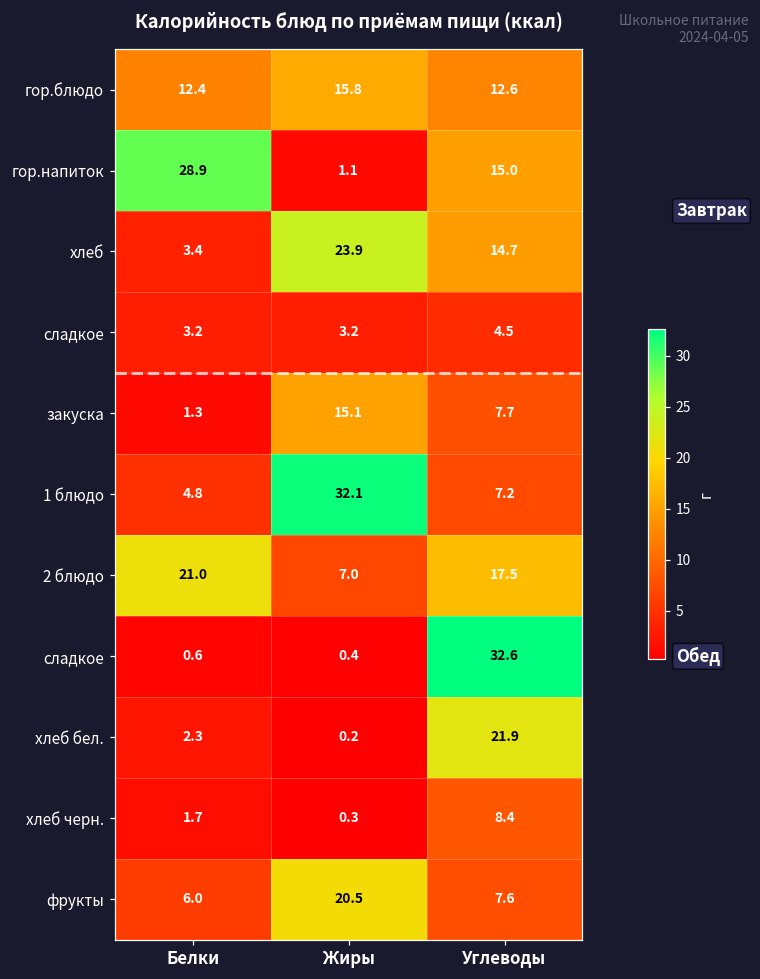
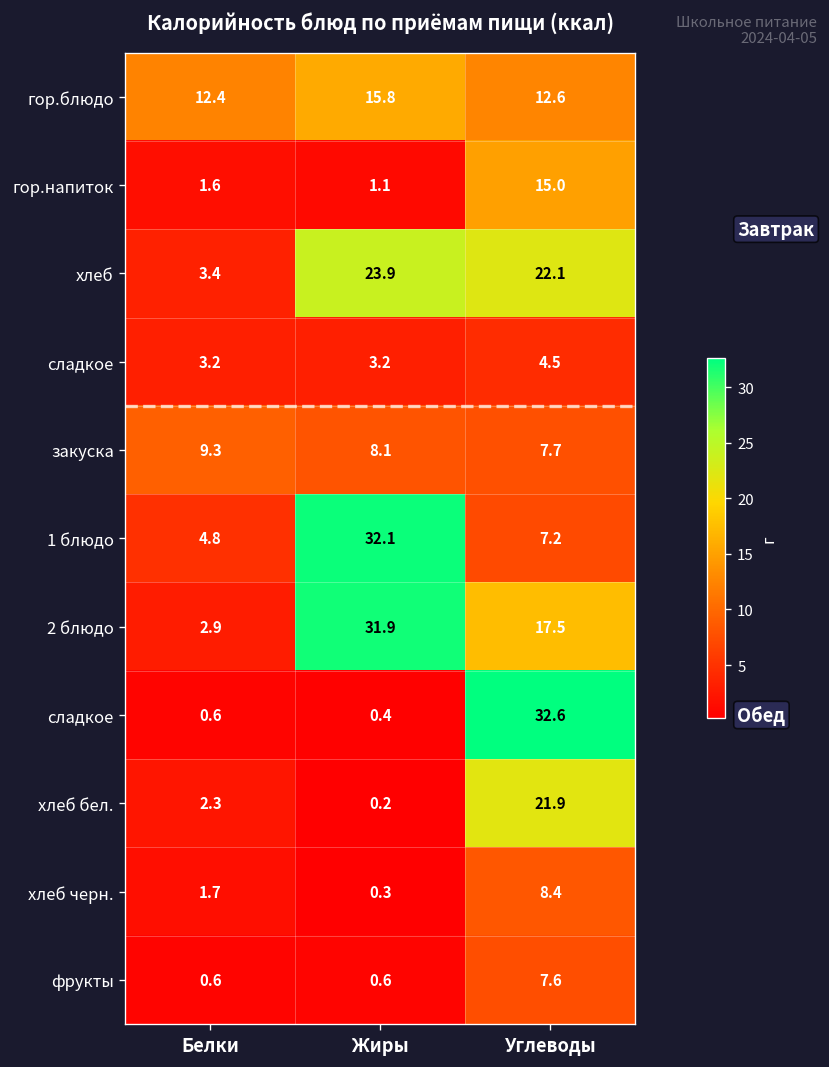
  {
    "гор.блюдо": {
      "Белки": 12.4,
      "Жиры": 15.8,
      "Углеводы": 12.6
    },
    "гор.напиток": {
-     "Белки": 28.9,
+     "Белки": 1.6,
      "Жиры": 1.1,
      "Углеводы": 15.0
    },
    "хлеб": {
      "Белки": 3.4,
      "Жиры": 23.9,
-     "Углеводы": 14.7
+     "Углеводы": 22.1
    },
    "закуска": {
-     "Белки": 1.3,
-     "Жиры": 15.1,
+     "Белки": 9.3,
+     "Жиры": 8.1,
      "Углеводы": 7.7
    },
    "1 блюдо": {
      "Белки": 4.8,
      "Жиры": 32.1,
      "Углеводы": 7.2
    },
    "2 блюдо": {
-     "Белки": 21.0,
-     "Жиры": 7.0,
+     "Белки": 2.9,
+     "Жиры": 31.9,
      "Углеводы": 17.5
    },
    "хлеб бел.": {
      "Белки": 2.3,
      "Жиры": 0.2,
      "Углеводы": 21.9
    },
    "хлеб черн.": {
      "Белки": 1.7,
      "Жиры": 0.3,
      "Углеводы": 8.4
    },
    "фрукты": {
-     "Белки": 6.0,
-     "Жиры": 20.5,
+     "Белки": 0.6,
+     "Жиры": 0.6,
      "Углеводы": 7.6
    }
  }
